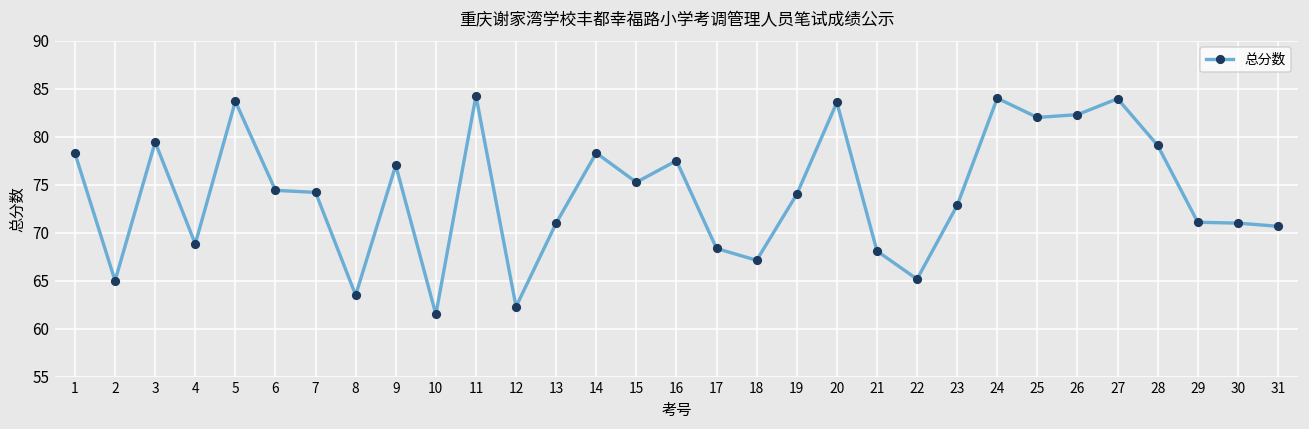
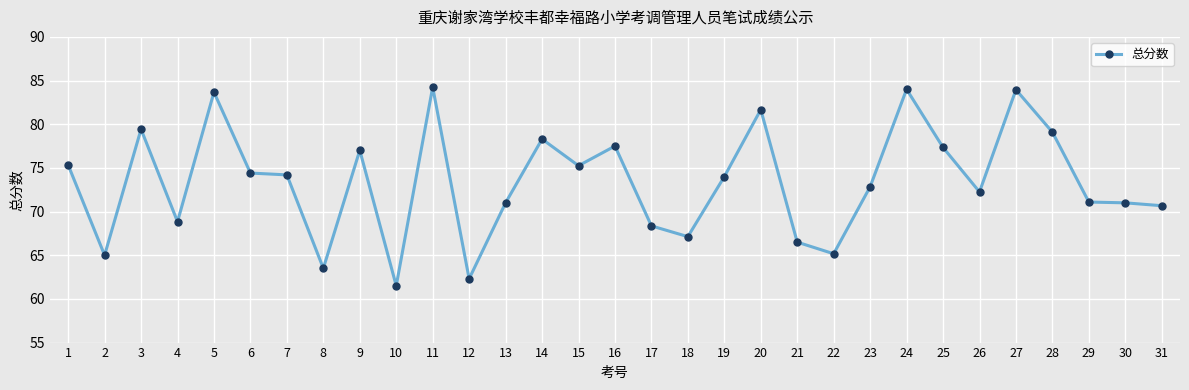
  {
-   "1": 78,
+   "1": 75,
    "2": 65,
    "3": 79,
    "4": 69,
    "5": 84,
    "6": 74,
    "7": 74,
    "8": 64,
    "9": 77,
    "10": 62,
    "11": 84,
    "12": 62,
    "13": 71,
    "14": 78,
    "15": 75,
    "16": 78,
    "17": 68,
    "18": 67,
    "19": 74,
-   "20": 84,
-   "21": 68,
+   "20": 82,
+   "21": 67,
    "22": 65,
    "23": 73,
    "24": 84,
-   "25": 82,
-   "26": 82,
+   "25": 77,
+   "26": 72,
    "27": 84,
    "28": 79,
    "29": 71,
    "30": 71,
    "31": 71
  }
